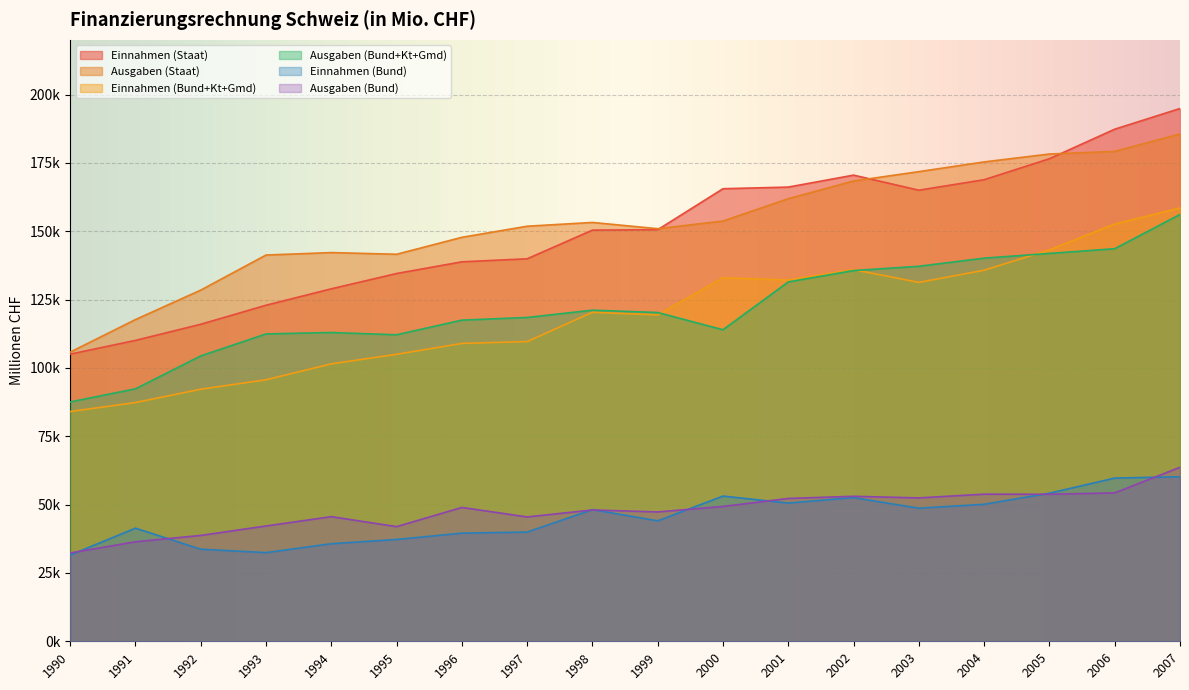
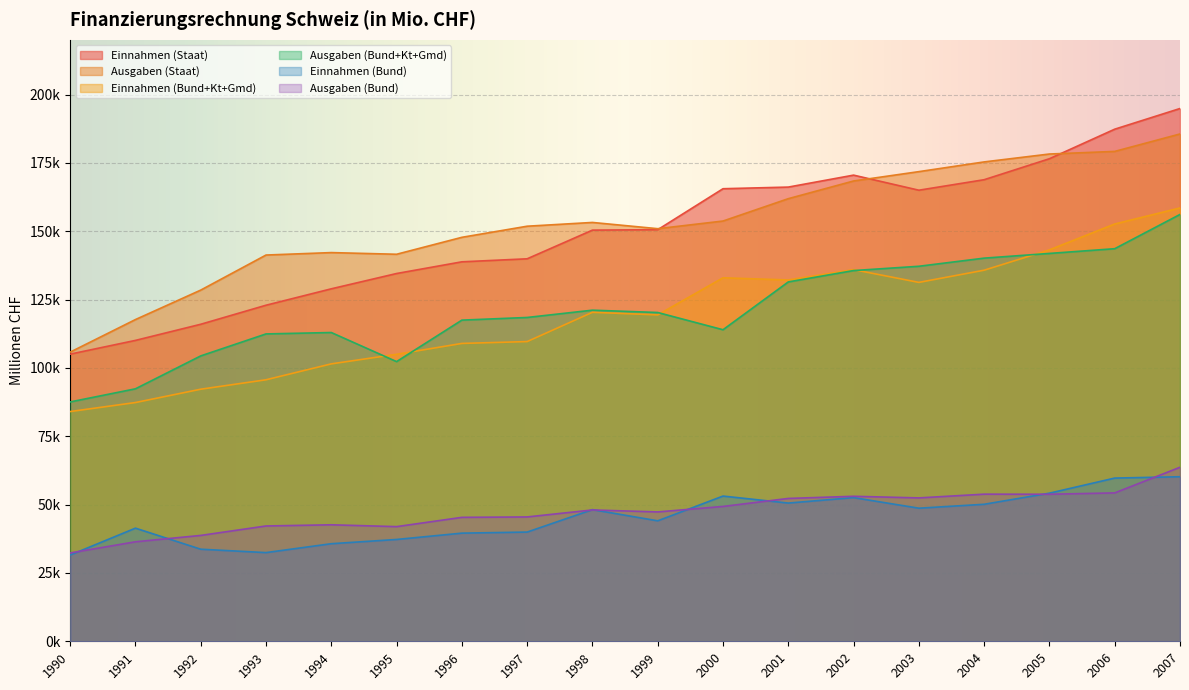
  {
    "Ausgaben (Bund+Kt+Gmd)": {
      "1990": 88000,
      "1991": 92000,
      "1992": 104000,
      "1993": 112000,
      "1994": 113000,
-     "1995": 112000,
+     "1995": 102000,
      "1996": 117000,
      "1997": 118000,
      "2000": 114000,
      "2003": 137000,
      "2004": 140000,
      "2005": 142000,
      "2006": 144000,
      "2007": 156000
    },
    "Einnahmen (Bund)": {
      "1991": 41000,
      "1992": 34000,
      "1993": 32000,
      "1994": 36000,
      "1995": 37000,
      "1996": 40000,
      "1997": 40000,
      "1999": 44000,
      "2000": 53000,
      "2001": 51000,
      "2003": 49000,
      "2004": 50000,
      "2006": 60000,
      "2007": 60000
    },
    "Ausgaben (Bund)": {
      "1991": 36000,
      "1992": 39000,
      "1993": 42000,
-     "1994": 46000,
+     "1994": 43000,
      "1995": 42000,
-     "1996": 49000,
+     "1996": 45000,
      "1997": 45000,
      "1999": 47000,
      "2000": 49000,
      "2001": 52000,
      "2003": 52000,
      "2004": 54000,
      "2006": 54000,
      "2007": 64000
    }
  }
